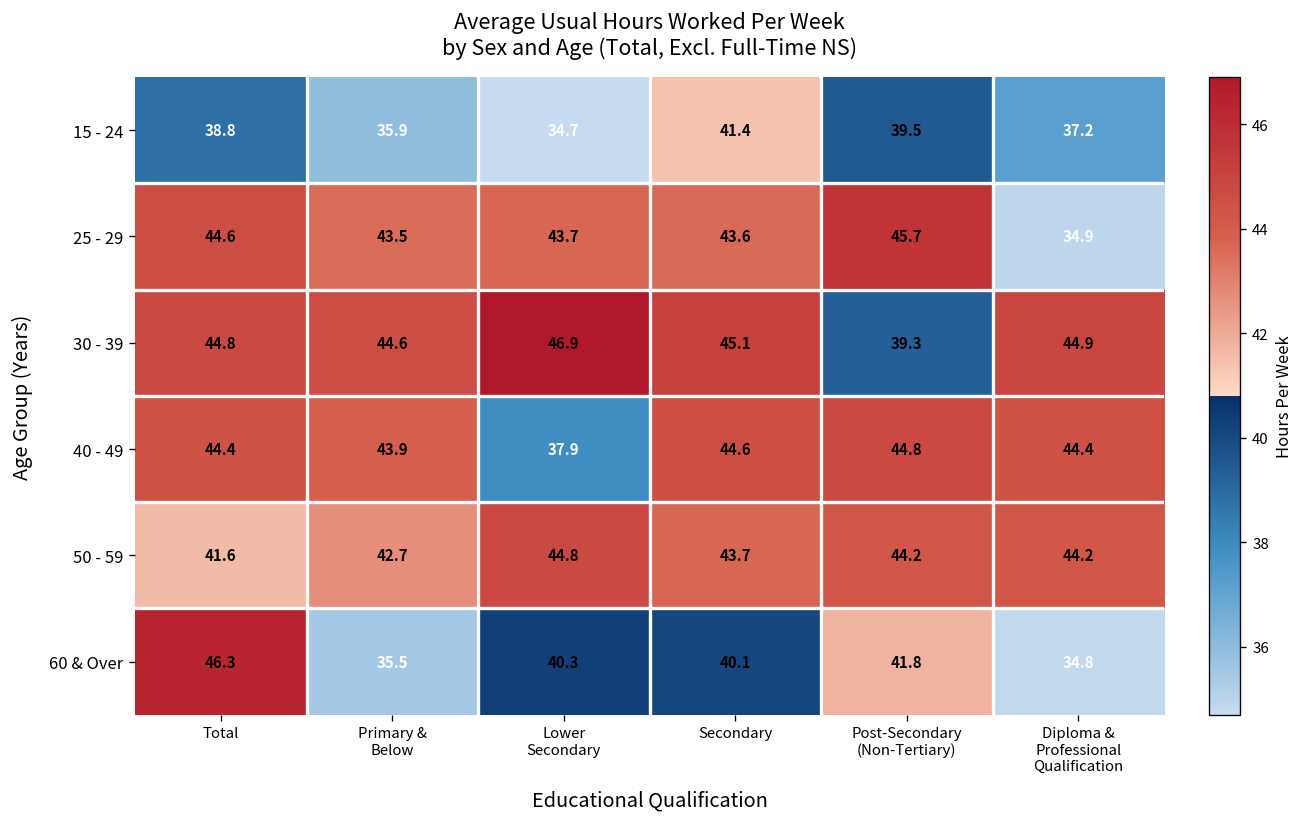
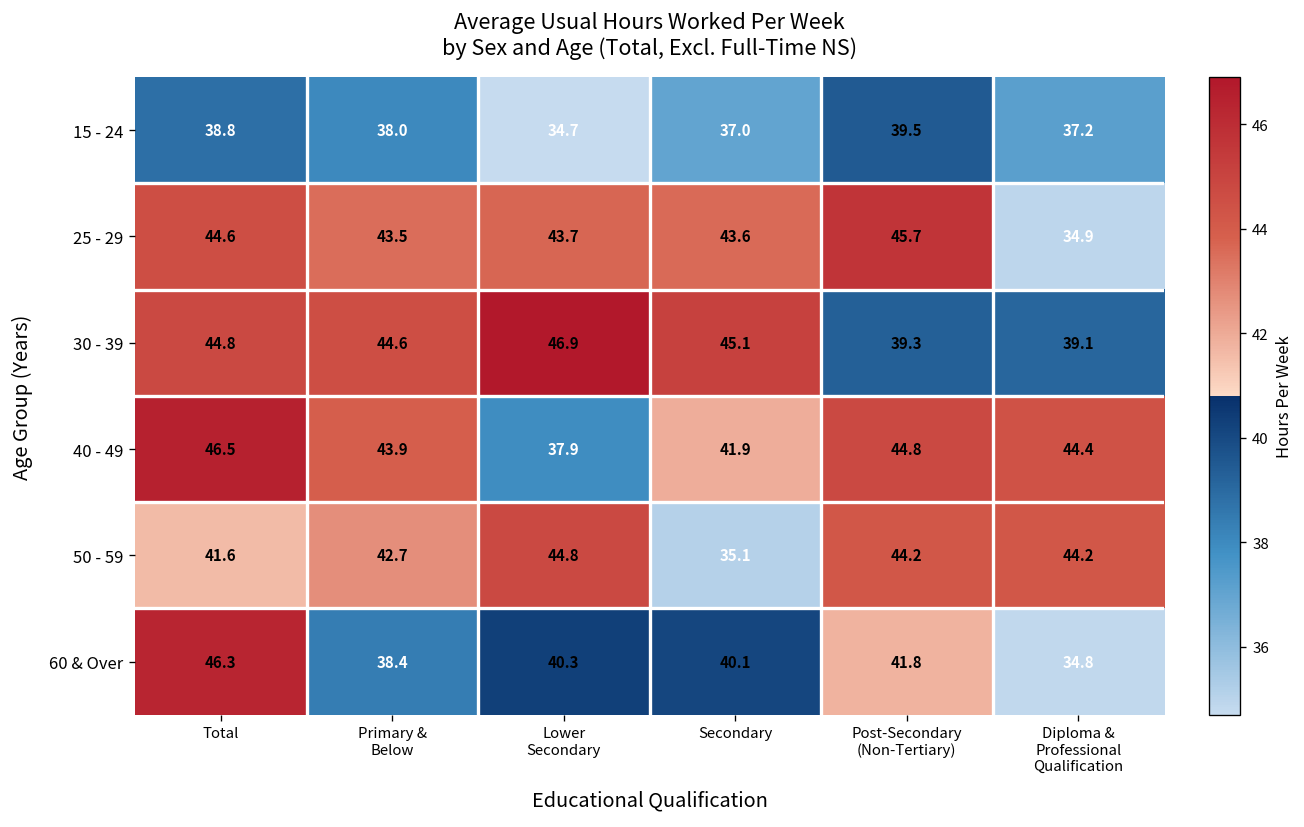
  {
    "15 - 24": {
      "Total": 38.8,
-     "Primary & Below": 35.9,
+     "Primary & Below": 38.0,
      "Lower Secondary": 34.7,
-     "Secondary": 41.4,
+     "Secondary": 37.0,
      "Post-Secondary (Non-Tertiary)": 39.5,
      "Diploma & Professional Qualification": 37.2
    },
    "25 - 29": {
      "Total": 44.6,
      "Primary & Below": 43.5,
      "Lower Secondary": 43.7,
      "Secondary": 43.6,
      "Post-Secondary (Non-Tertiary)": 45.7,
      "Diploma & Professional Qualification": 34.9
    },
    "30 - 39": {
      "Total": 44.8,
      "Primary & Below": 44.6,
      "Lower Secondary": 46.9,
      "Secondary": 45.1,
      "Post-Secondary (Non-Tertiary)": 39.3,
-     "Diploma & Professional Qualification": 44.9
+     "Diploma & Professional Qualification": 39.1
    },
    "40 - 49": {
-     "Total": 44.4,
+     "Total": 46.5,
      "Primary & Below": 43.9,
      "Lower Secondary": 37.9,
-     "Secondary": 44.6,
+     "Secondary": 41.9,
      "Post-Secondary (Non-Tertiary)": 44.8,
      "Diploma & Professional Qualification": 44.4
    },
    "50 - 59": {
      "Total": 41.6,
      "Primary & Below": 42.7,
      "Lower Secondary": 44.8,
-     "Secondary": 43.7,
+     "Secondary": 35.1,
      "Post-Secondary (Non-Tertiary)": 44.2,
      "Diploma & Professional Qualification": 44.2
    },
    "60 & Over": {
      "Total": 46.3,
-     "Primary & Below": 35.5,
+     "Primary & Below": 38.4,
      "Lower Secondary": 40.3,
      "Secondary": 40.1,
      "Post-Secondary (Non-Tertiary)": 41.8,
      "Diploma & Professional Qualification": 34.8
    }
  }
